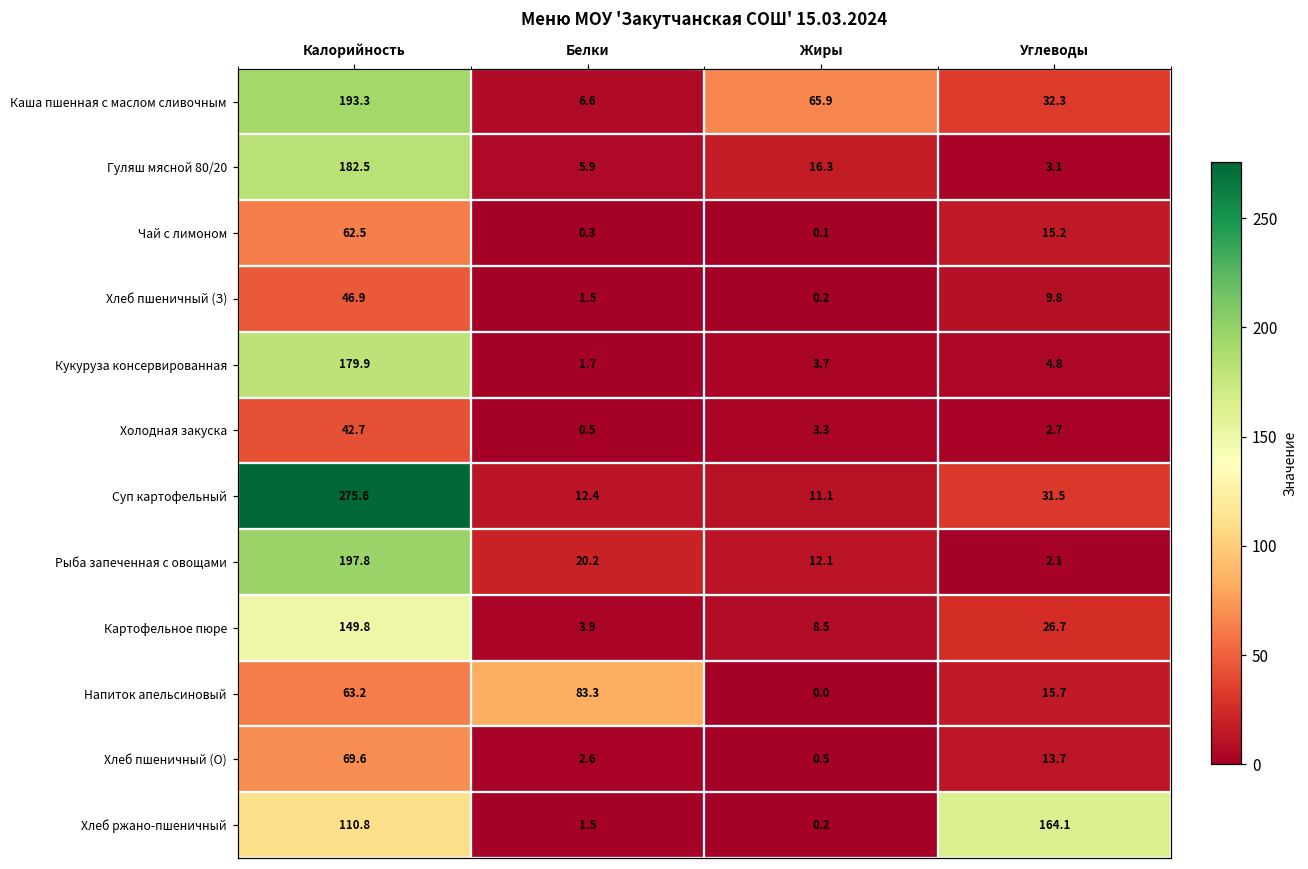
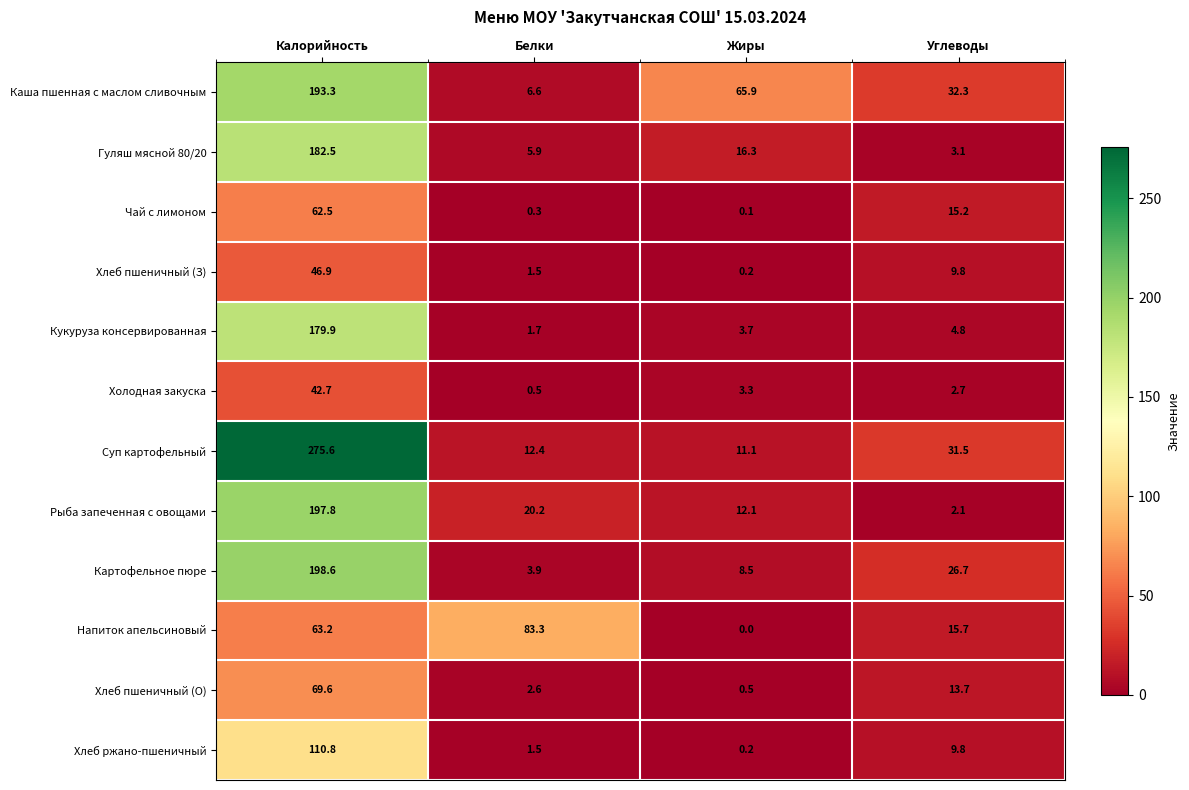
  {
    "Каша пшенная с маслом сливочным": {
      "Калорийность": 193.3,
      "Белки": 6.6,
      "Жиры": 65.9,
      "Углеводы": 32.3
    },
    "Гуляш мясной 80/20": {
      "Калорийность": 182.5,
      "Белки": 5.9,
      "Жиры": 16.3,
      "Углеводы": 3.1
    },
    "Чай с лимоном": {
      "Калорийность": 62.5,
      "Белки": 0.3,
      "Жиры": 0.1,
      "Углеводы": 15.2
    },
    "Хлеб пшеничный (З)": {
      "Калорийность": 46.9,
      "Белки": 1.5,
      "Жиры": 0.2,
      "Углеводы": 9.8
    },
    "Кукуруза консервированная": {
      "Калорийность": 179.9,
      "Белки": 1.7,
      "Жиры": 3.7,
      "Углеводы": 4.8
    },
    "Холодная закуска": {
      "Калорийность": 42.7,
      "Белки": 0.5,
      "Жиры": 3.3,
      "Углеводы": 2.7
    },
    "Суп картофельный": {
      "Калорийность": 275.6,
      "Белки": 12.4,
      "Жиры": 11.1,
      "Углеводы": 31.5
    },
    "Рыба запеченная с овощами": {
      "Калорийность": 197.8,
      "Белки": 20.2,
      "Жиры": 12.1,
      "Углеводы": 2.1
    },
    "Картофельное пюре": {
-     "Калорийность": 149.8,
+     "Калорийность": 198.6,
      "Белки": 3.9,
      "Жиры": 8.5,
      "Углеводы": 26.7
    },
    "Напиток апельсиновый": {
      "Калорийность": 63.2,
      "Белки": 83.3,
      "Жиры": 0.0,
      "Углеводы": 15.7
    },
    "Хлеб пшеничный (О)": {
      "Калорийность": 69.6,
      "Белки": 2.6,
      "Жиры": 0.5,
      "Углеводы": 13.7
    },
    "Хлеб ржано-пшеничный": {
      "Калорийность": 110.8,
      "Белки": 1.5,
      "Жиры": 0.2,
-     "Углеводы": 164.1
+     "Углеводы": 9.8
    }
  }
